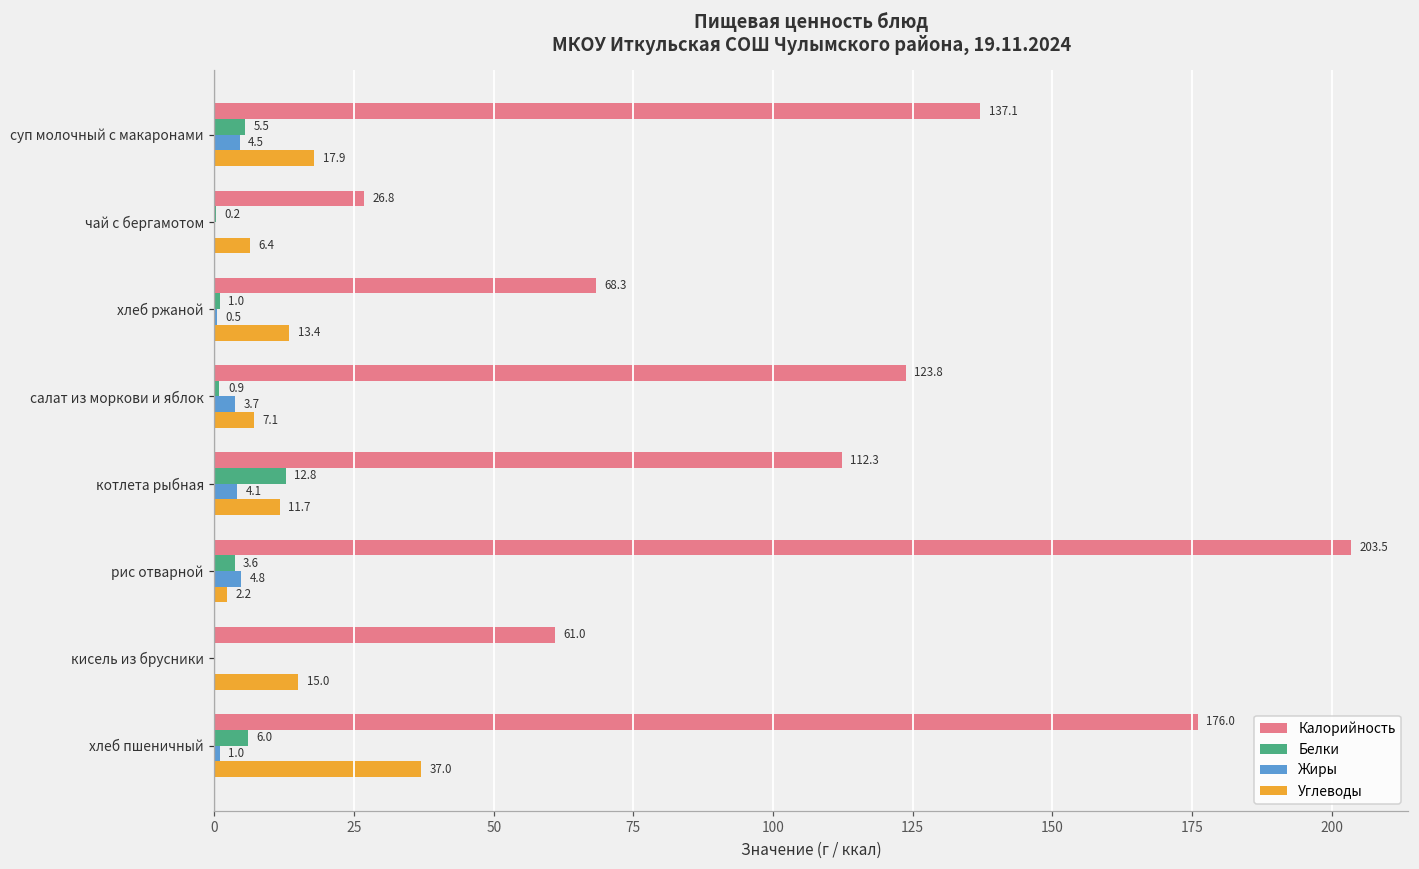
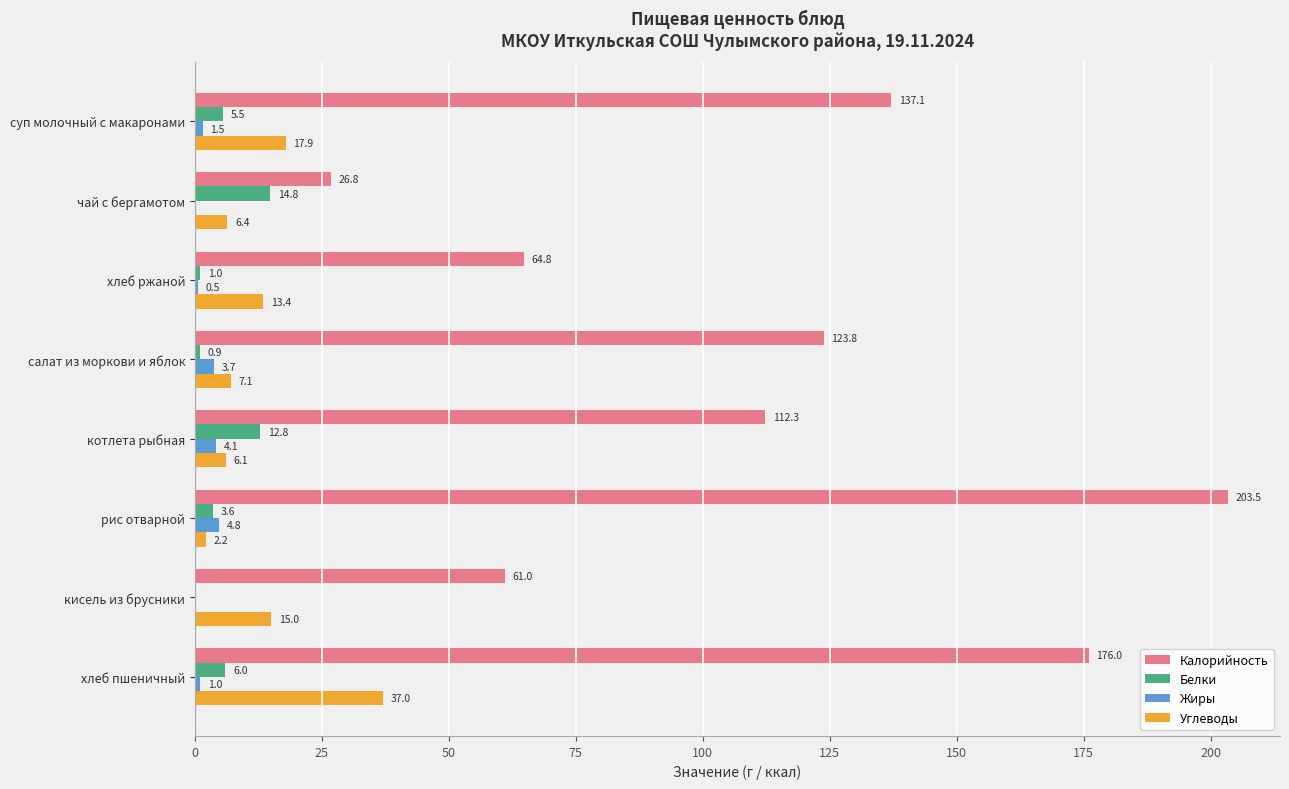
  {
    "Калорийность": {
      "суп молочный с макаронами": 137.1,
      "чай с бергамотом": 26.8,
-     "хлеб ржаной": 68.3,
+     "хлеб ржаной": 64.8,
      "салат из моркови и яблок": 123.8,
      "котлета рыбная": 112.3,
      "рис отварной": 203.5,
      "кисель из брусники": 61.0,
      "хлеб пшеничный": 176.0
    },
    "Белки": {
      "суп молочный с макаронами": 5.5,
-     "чай с бергамотом": 0.2,
+     "чай с бергамотом": 14.8,
      "хлеб ржаной": 1.0,
      "салат из моркови и яблок": 0.9,
      "котлета рыбная": 12.8,
      "рис отварной": 3.6,
      "хлеб пшеничный": 6.0
    },
    "Жиры": {
-     "суп молочный с макаронами": 4.5,
+     "суп молочный с макаронами": 1.5,
      "хлеб ржаной": 0.5,
      "салат из моркови и яблок": 3.7,
      "котлета рыбная": 4.1,
      "рис отварной": 4.8,
      "хлеб пшеничный": 1.0
    },
    "Углеводы": {
      "суп молочный с макаронами": 17.9,
      "чай с бергамотом": 6.4,
      "хлеб ржаной": 13.4,
      "салат из моркови и яблок": 7.1,
-     "котлета рыбная": 11.7,
+     "котлета рыбная": 6.1,
      "рис отварной": 2.2,
      "кисель из брусники": 15.0,
      "хлеб пшеничный": 37.0
    }
  }
